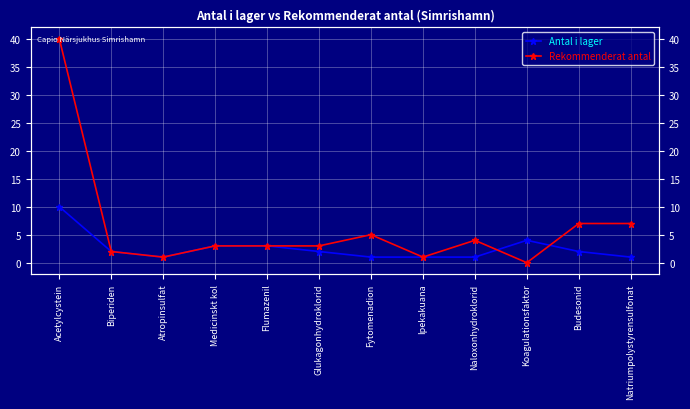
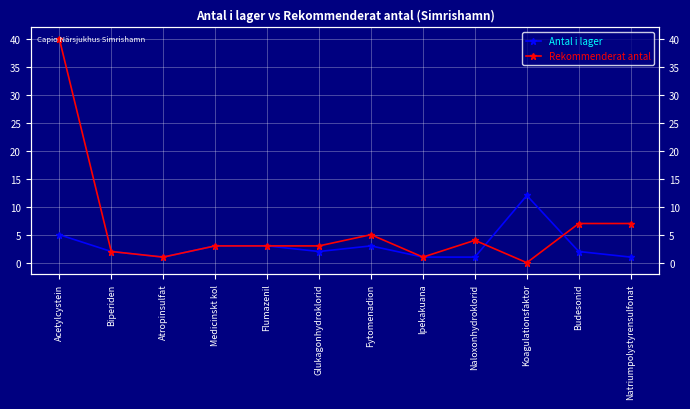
  {
    "Antal i lager": {
-     "Acetylcystein": 10,
+     "Acetylcystein": 5,
      "Glukagonhydroklorid": 2,
-     "Fytomenadion": 1,
+     "Fytomenadion": 3,
      "Naloxonhydroklorid": 1,
-     "Koagulationsfaktor": 4,
+     "Koagulationsfaktor": 12,
      "Budesonid": 2,
      "Natriumpolystyrensulfonat": 1
    },
    "Rekommenderat antal": {
      "Acetylcystein": 40,
      "Glukagonhydroklorid": 3,
      "Fytomenadion": 5,
      "Naloxonhydroklorid": 4,
      "Koagulationsfaktor": 0,
      "Budesonid": 7,
      "Natriumpolystyrensulfonat": 7
    }
  }
